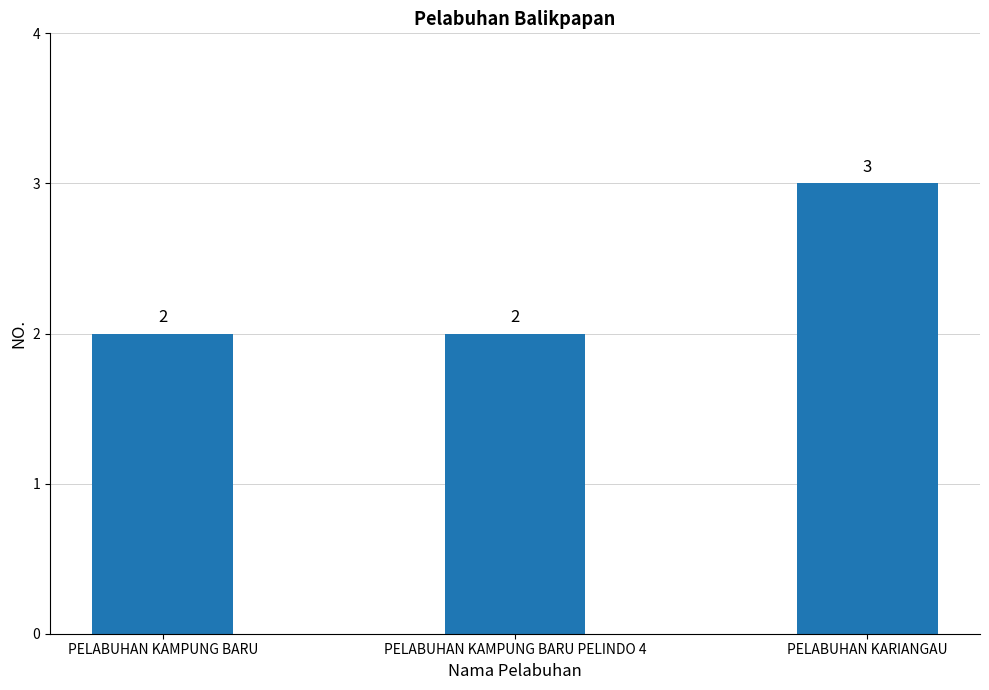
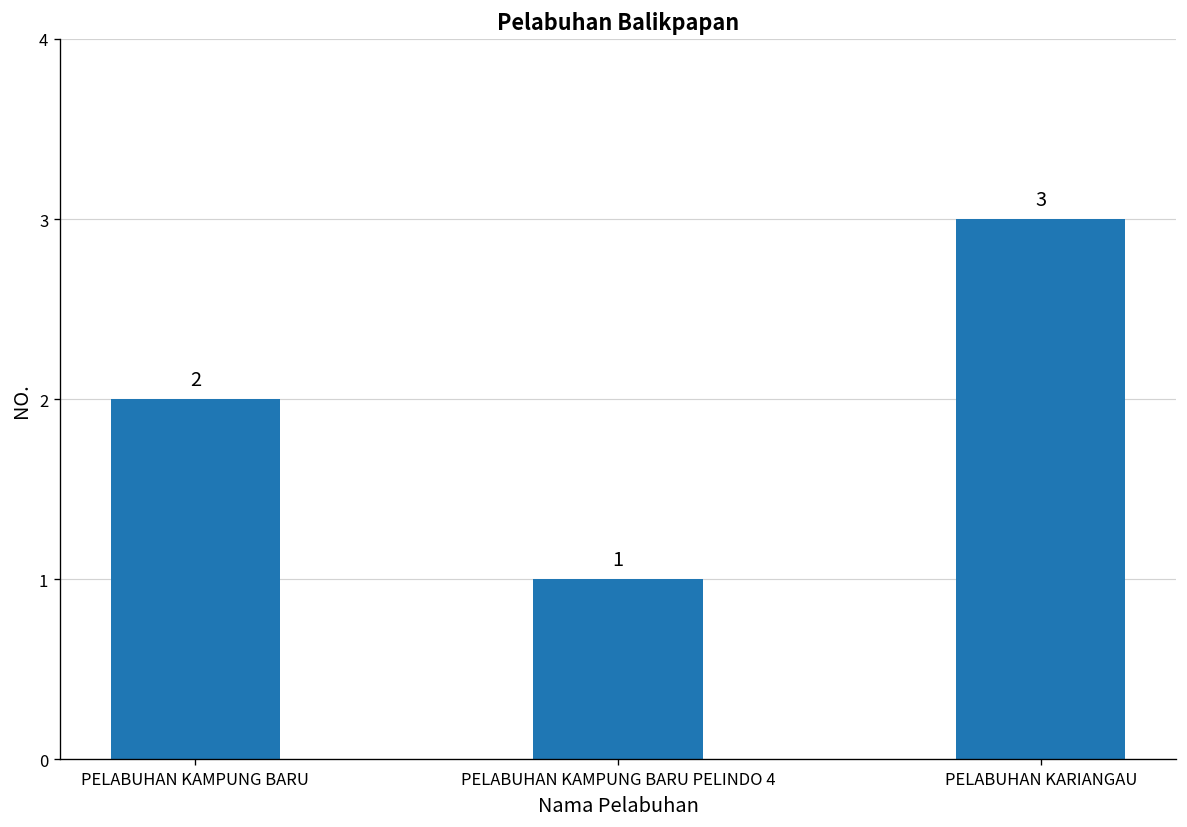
  {
    "PELABUHAN KAMPUNG BARU": 2,
-   "PELABUHAN KAMPUNG BARU PELINDO 4": 2,
+   "PELABUHAN KAMPUNG BARU PELINDO 4": 1,
    "PELABUHAN KARIANGAU": 3
  }
